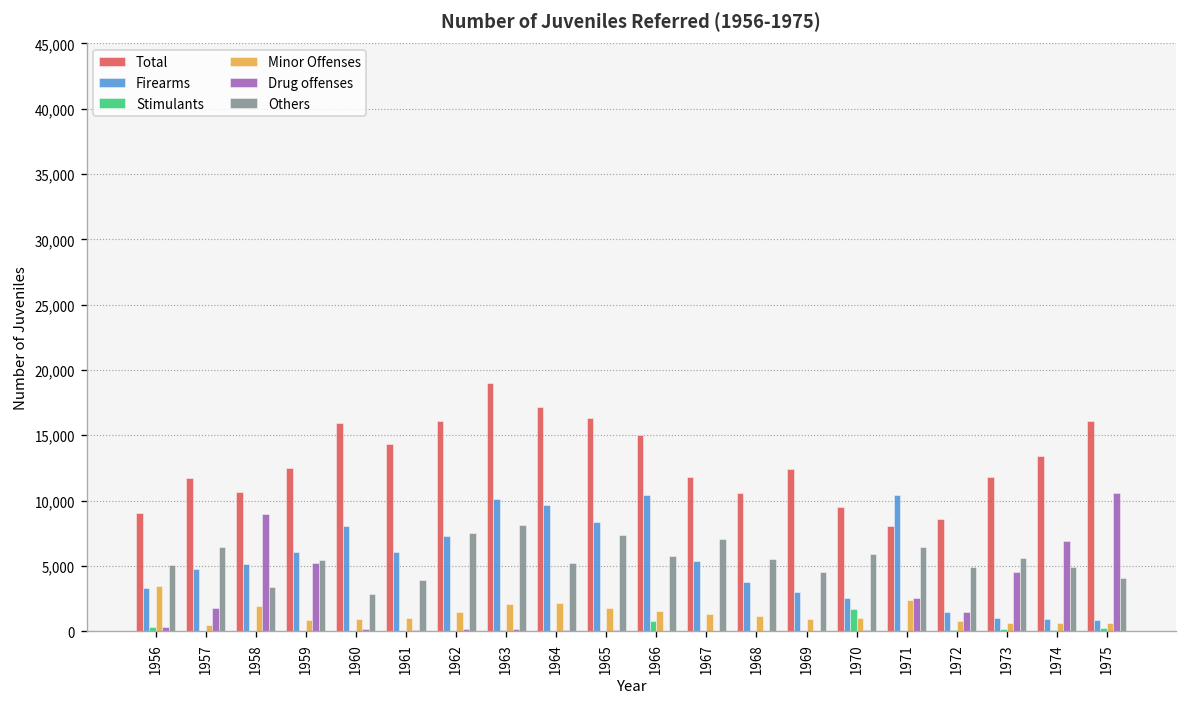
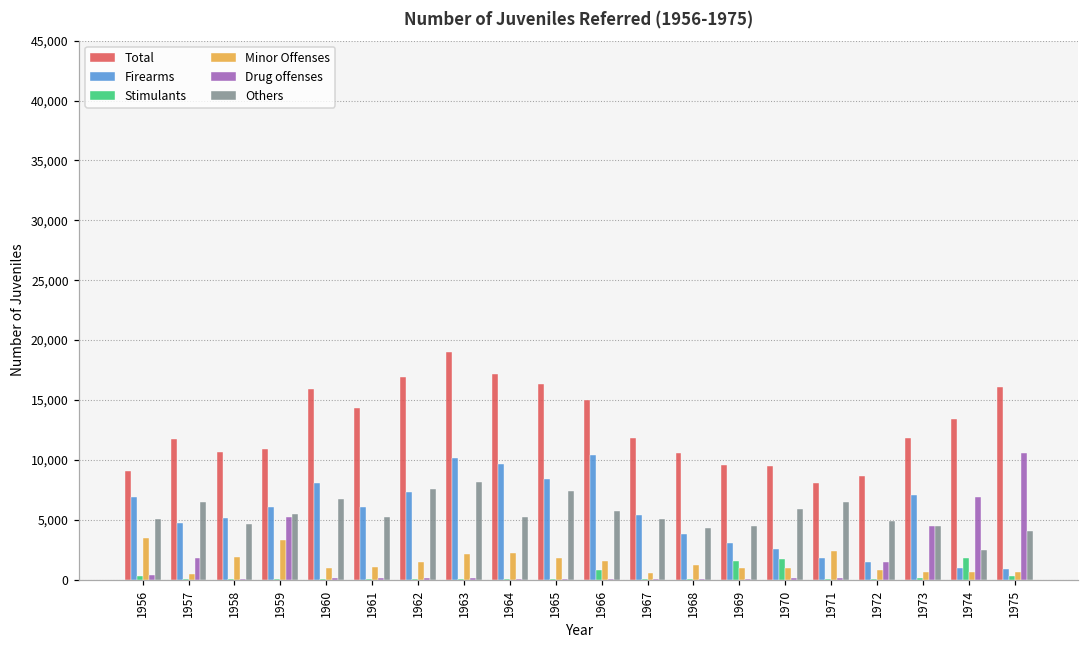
  {
    "Total": {
      "1956": "9,000",
      "1957": "11,700",
      "1958": "10,700",
-     "1959": "12,500",
+     "1959": "10,900",
      "1960": "15,900",
      "1961": "14,300",
-     "1962": "16,100",
+     "1962": "16,900",
      "1963": "19,000",
      "1964": "17,200",
      "1965": "16,300",
      "1966": "15,000",
      "1967": "11,800",
      "1968": "10,600",
-     "1969": "12,400",
+     "1969": "9,500",
      "1970": "9,500",
      "1971": "8,100",
      "1972": "8,600",
      "1973": "11,800",
      "1974": "13,400",
      "1975": "16,100"
    },
    "Firearms": {
-     "1956": "3,300",
+     "1956": "6,900",
      "1957": "4,800",
      "1958": "5,200",
      "1959": "6,000",
      "1960": "8,100",
      "1961": "6,000",
      "1962": "7,300",
      "1963": "10,100",
      "1964": "9,600",
      "1965": "8,400",
      "1966": "10,400",
      "1967": "5,400",
      "1968": "3,800",
      "1969": "3,000",
      "1970": "2,500",
-     "1971": "10,400",
+     "1971": "1,800",
      "1972": "1,500",
-     "1973": "1,000",
+     "1973": "7,100",
      "1974": "1,000",
      "1975": "800"
    },
    "Stimulants": {
      "1956": "300",
      "1966": "800",
-     "1969": "0",
+     "1969": "1,500",
      "1970": "1,700",
-     "1974": "100",
+     "1974": "1,800",
      "1975": "300"
    },
    "Minor Offenses": {
      "1956": "3,400",
      "1957": "400",
      "1958": "1,900",
-     "1959": "900",
+     "1959": "3,300",
      "1960": "900",
      "1961": "1,000",
      "1962": "1,500",
      "1963": "2,100",
      "1964": "2,200",
      "1965": "1,800",
      "1966": "1,500",
-     "1967": "1,300",
+     "1967": "600",
      "1968": "1,200",
      "1969": "1,000",
      "1970": "1,000",
      "1971": "2,400",
      "1972": "800",
      "1973": "600",
      "1974": "600",
      "1975": "600"
    },
    "Drug offenses": {
      "1956": "300",
      "1957": "1,800",
-     "1958": "8,900",
+     "1958": "0",
      "1959": "5,200",
-     "1971": "2,500",
+     "1971": "100",
      "1972": "1,500",
      "1973": "4,500",
      "1974": "6,900",
      "1975": "10,600"
    },
    "Others": {
      "1956": "5,000",
      "1957": "6,400",
-     "1958": "3,400",
+     "1958": "4,600",
      "1959": "5,500",
-     "1960": "2,900",
-     "1961": "3,900",
+     "1960": "6,700",
+     "1961": "5,200",
      "1962": "7,500",
      "1963": "8,100",
      "1964": "5,200",
      "1965": "7,400",
      "1966": "5,700",
-     "1967": "7,100",
-     "1968": "5,500",
+     "1967": "5,100",
+     "1968": "4,300",
      "1969": "4,500",
      "1970": "5,900",
      "1971": "6,400",
      "1972": "4,900",
-     "1973": "5,600",
-     "1974": "4,900",
+     "1973": "4,500",
+     "1974": "2,400",
      "1975": "4,100"
    }
  }
